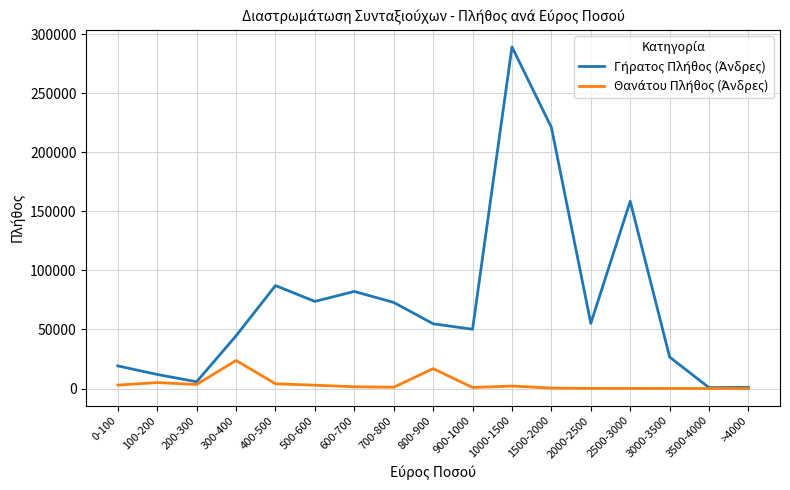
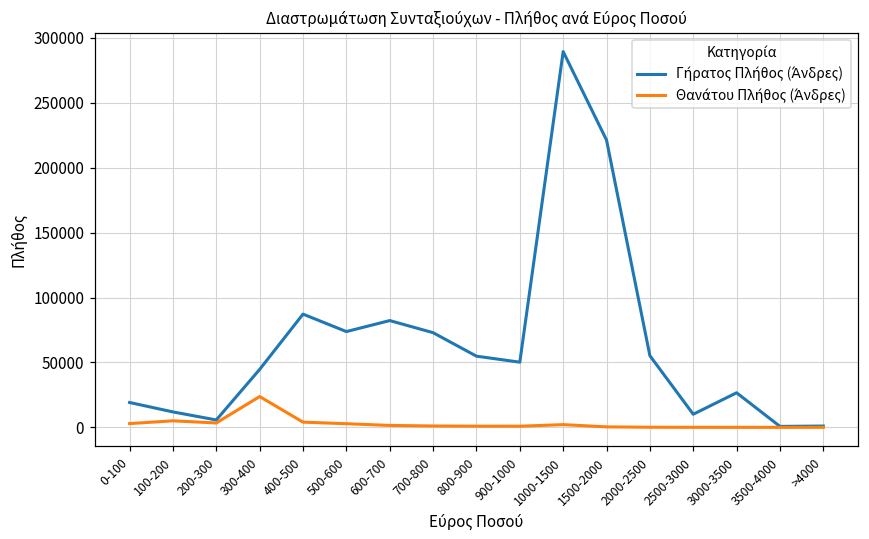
  {
    "Γήρατος Πλήθος (Άνδρες)": {
      "0-100": 19000,
      "100-200": 12000,
      "200-300": 6000,
      "300-400": 45000,
      "400-500": 87000,
      "500-600": 74000,
      "600-700": 82000,
      "700-800": 73000,
      "800-900": 55000,
      "900-1000": 50000,
      "1000-1500": 289000,
      "1500-2000": 221000,
      "2000-2500": 55000,
-     "2500-3000": 159000,
+     "2500-3000": 10000,
      "3000-3500": 27000
    },
    "Θανάτου Πλήθος (Άνδρες)": {
      "0-100": 3000,
      "100-200": 5000,
      "200-300": 3000,
      "300-400": 24000,
      "400-500": 4000,
      "500-600": 3000,
      "600-700": 1000,
      "700-800": 1000,
-     "800-900": 17000,
+     "800-900": 1000,
      "900-1000": 1000,
      "1000-1500": 2000,
      "1500-2000": 0,
      "2000-2500": 0,
      "2500-3000": 0,
      "3000-3500": 0
    }
  }
